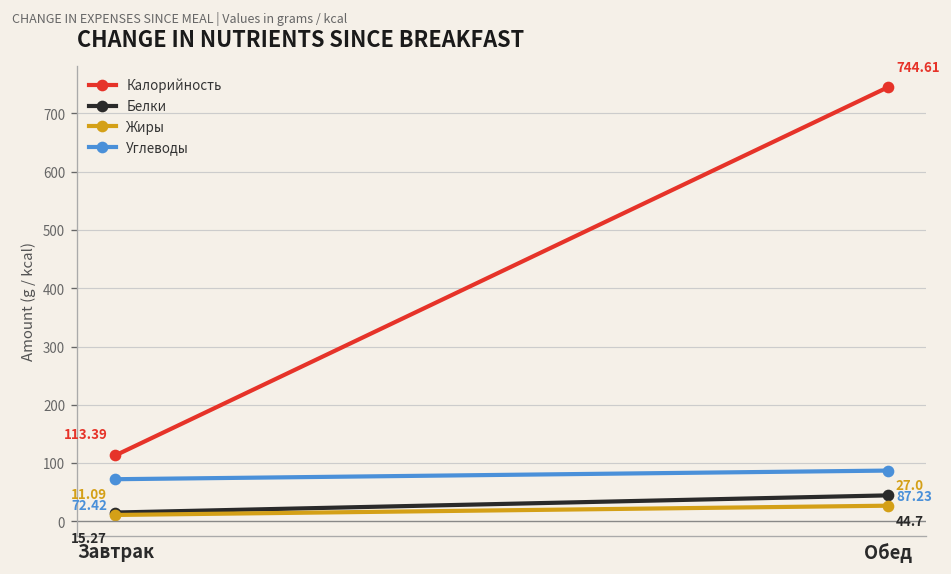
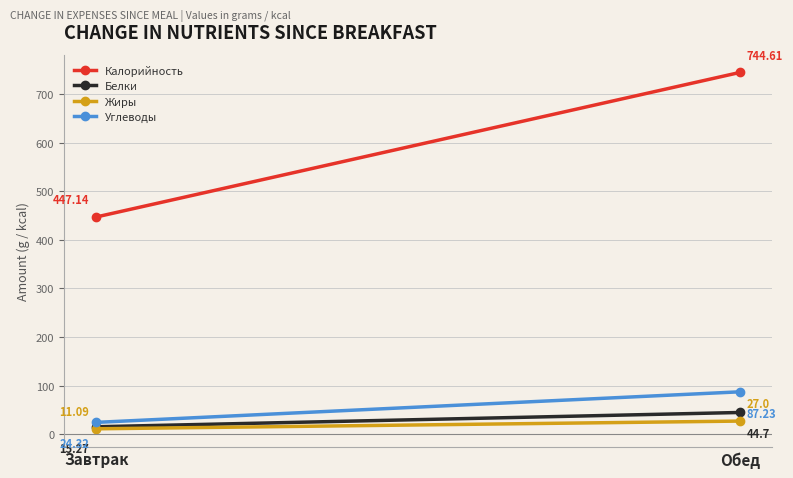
  {
    "Калорийность": {
-     "Завтрак": 113.39,
+     "Завтрак": 447.14,
      "Обед": 744.61
    },
    "Белки": {
      "Обед": 44.7
    },
    "Углеводы": {
-     "Завтрак": 72.42
+     "Завтрак": 24.32
    }
  }
